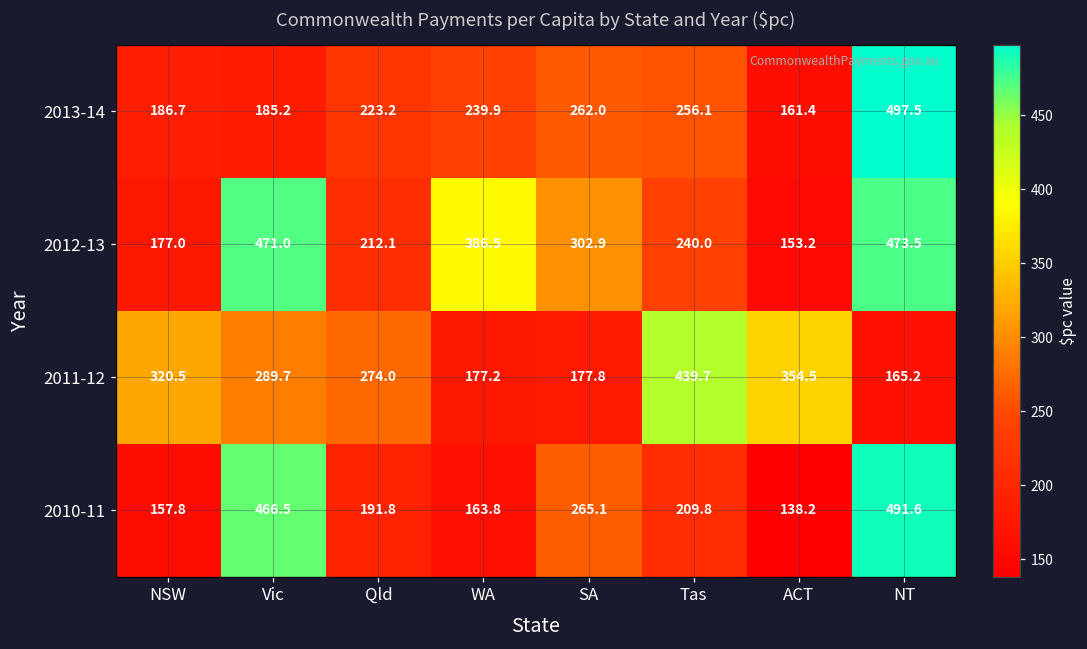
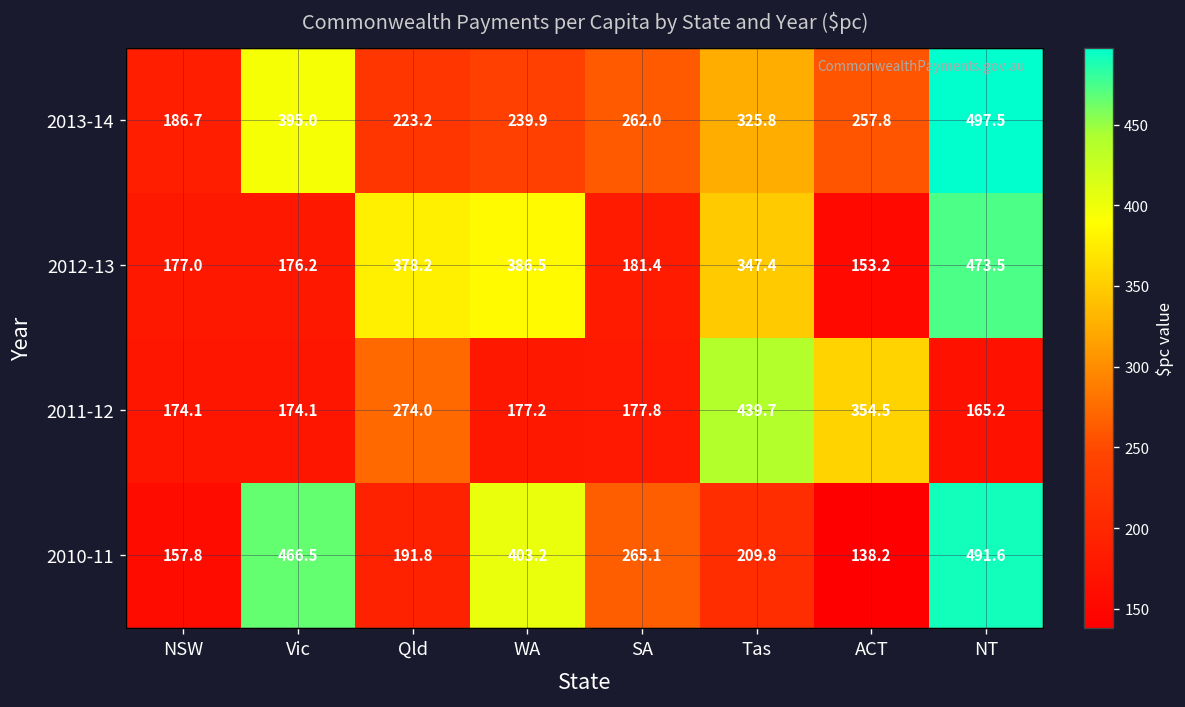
  {
    "2013-14": {
      "NSW": 186.7,
-     "Vic": 185.2,
+     "Vic": 395.0,
      "Qld": 223.2,
      "WA": 239.9,
      "SA": 262.0,
-     "Tas": 256.1,
-     "ACT": 161.4,
+     "Tas": 325.8,
+     "ACT": 257.8,
      "NT": 497.5
    },
    "2012-13": {
      "NSW": 177.0,
-     "Vic": 471.0,
-     "Qld": 212.1,
+     "Vic": 176.2,
+     "Qld": 378.2,
      "WA": 386.5,
-     "SA": 302.9,
-     "Tas": 240.0,
+     "SA": 181.4,
+     "Tas": 347.4,
      "ACT": 153.2,
      "NT": 473.5
    },
    "2011-12": {
-     "NSW": 320.5,
-     "Vic": 289.7,
+     "NSW": 174.1,
+     "Vic": 174.1,
      "Qld": 274.0,
      "WA": 177.2,
      "SA": 177.8,
      "Tas": 439.7,
      "ACT": 354.5,
      "NT": 165.2
    },
    "2010-11": {
      "NSW": 157.8,
      "Vic": 466.5,
      "Qld": 191.8,
-     "WA": 163.8,
+     "WA": 403.2,
      "SA": 265.1,
      "Tas": 209.8,
      "ACT": 138.2,
      "NT": 491.6
    }
  }
